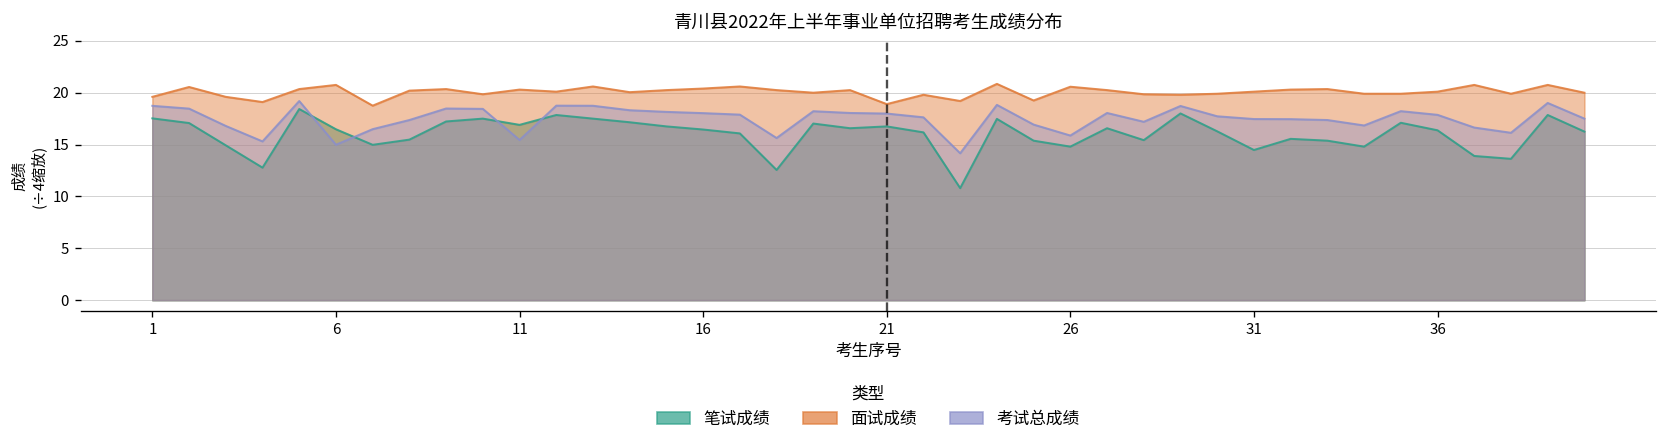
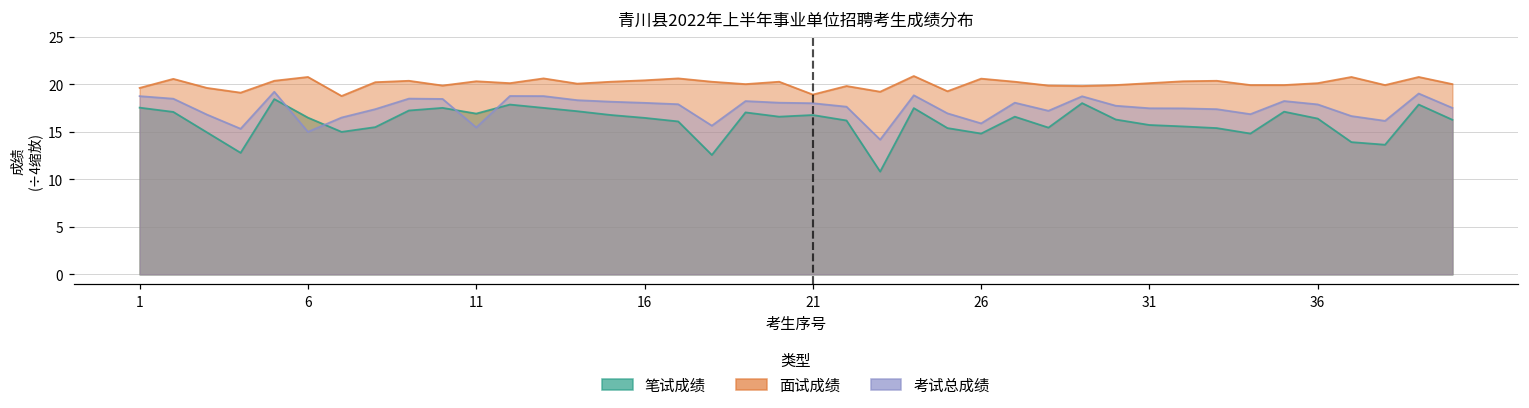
  {
    "笔试成绩": {
      "1": 18,
      "6": 16,
      "11": 17,
      "16": 16,
      "21": 17,
      "26": 15,
-     "31": 14,
+     "31": 16,
      "36": 16
    },
    "面试成绩": {
      "1": 20,
      "6": 21,
      "11": 20,
      "16": 20,
      "21": 19,
      "26": 21,
      "31": 20,
      "36": 20
    },
    "考试总成绩": {
      "1": 19,
      "6": 15,
      "11": 15,
      "16": 18,
      "21": 18,
      "26": 16,
      "31": 17,
      "36": 18
    }
  }
